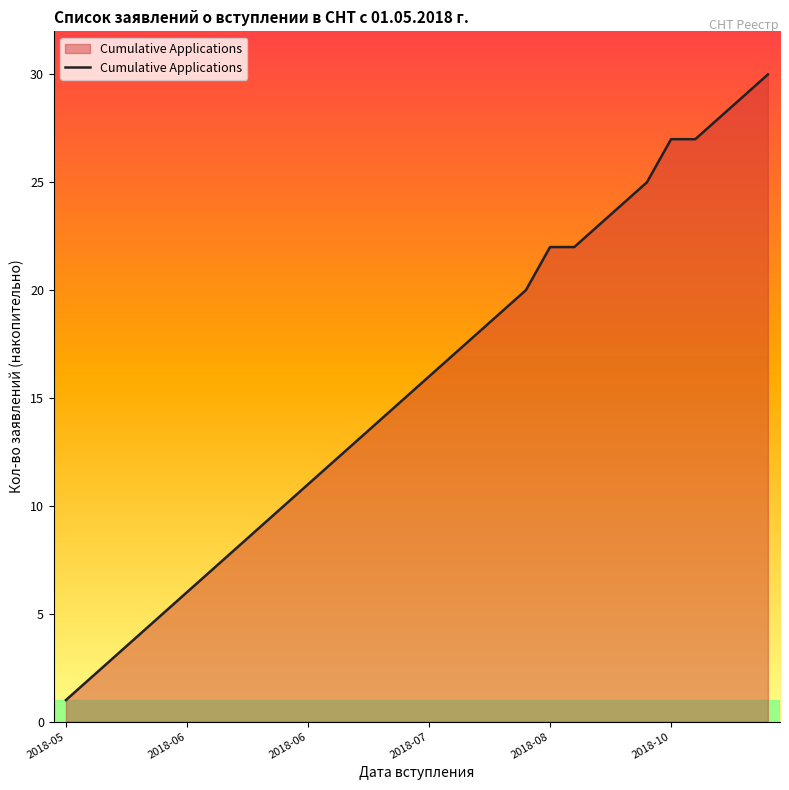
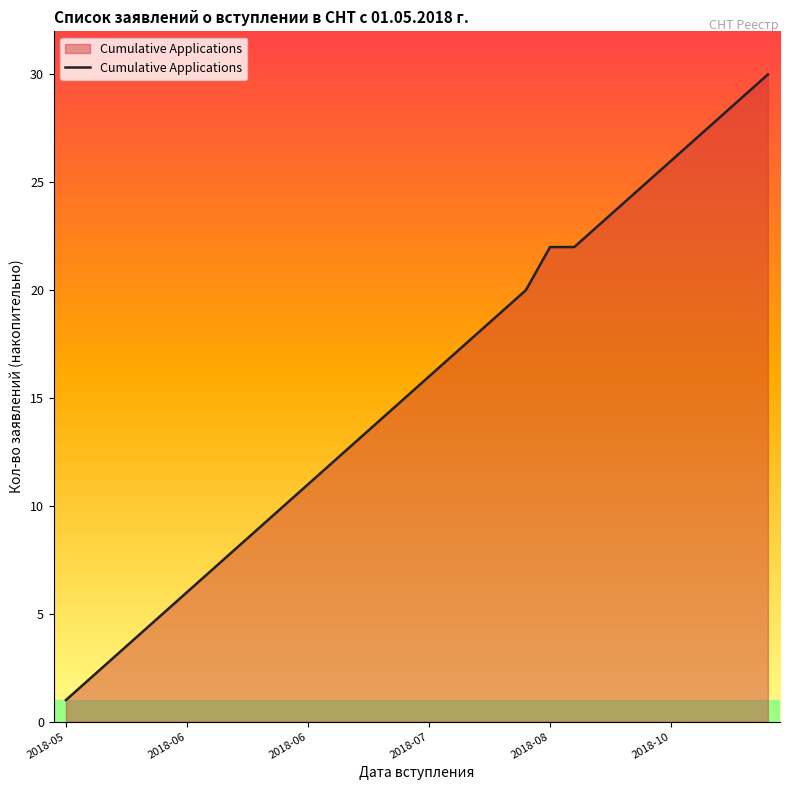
  {
    "2018-07": 16,
    "2018-08": 22,
-   "2018-10": 27
+   "2018-10": 26
  }
